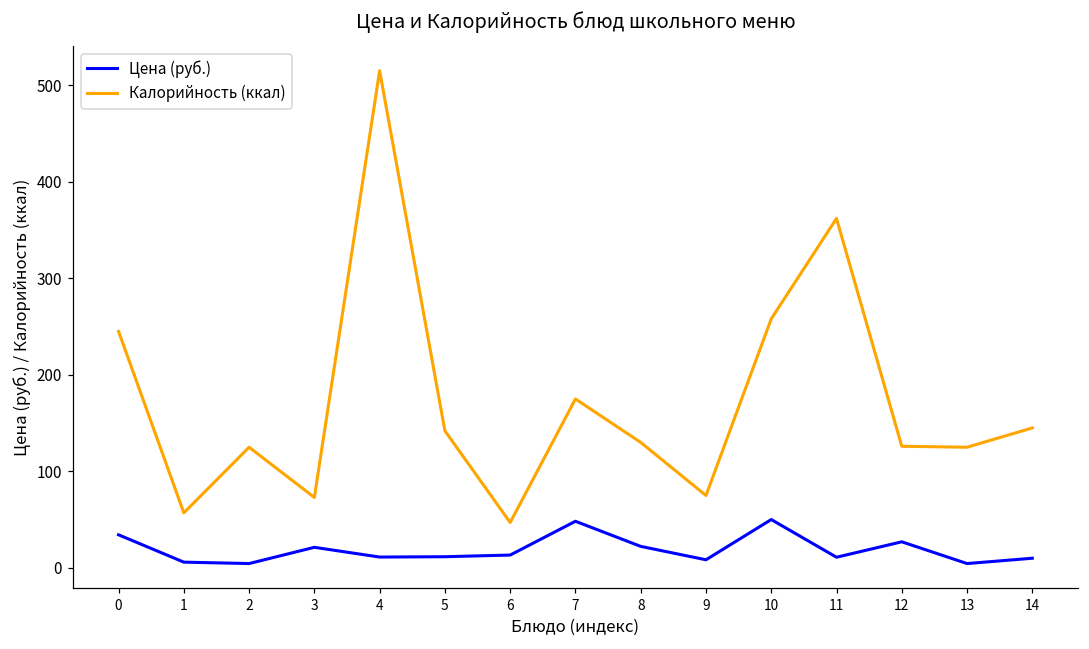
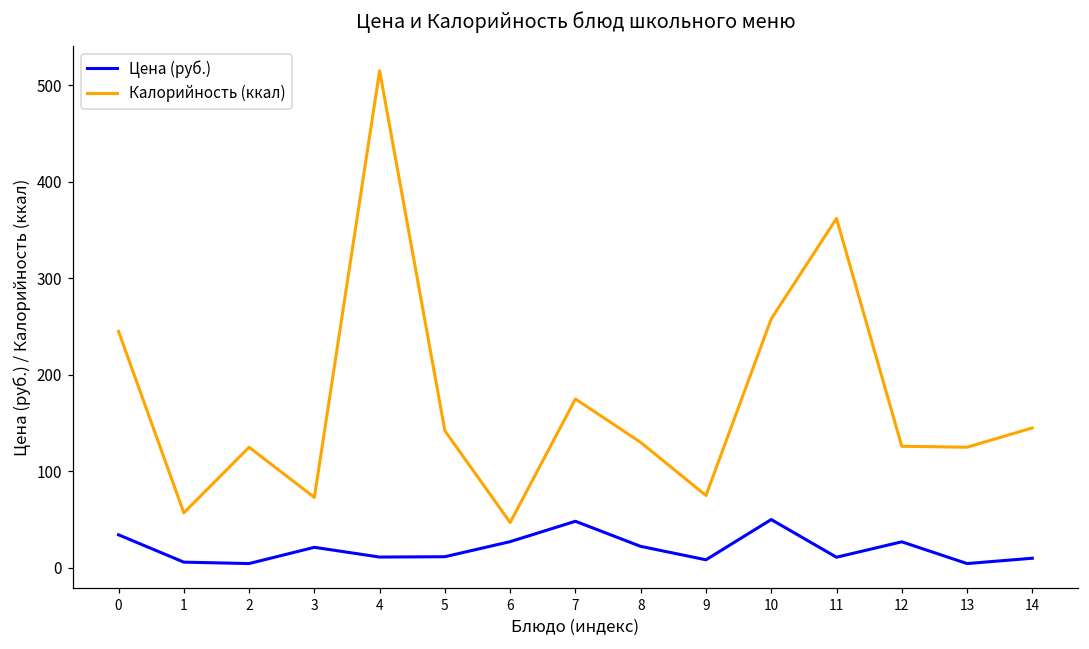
  {
    "Цена (руб.)": {
      "0": 30,
      "1": 10,
      "2": 0,
      "3": 20,
      "4": 10,
      "5": 10,
-     "6": 10,
+     "6": 30,
      "7": 50,
      "8": 20,
      "9": 10,
      "10": 50,
      "11": 10,
      "12": 30,
      "13": 0,
      "14": 10
    },
    "Калорийность (ккал)": {
      "0": 250,
      "1": 60,
      "2": 130,
      "3": 70,
      "4": 520,
      "5": 140,
      "6": 50,
      "7": 180,
      "8": 130,
      "9": 80,
      "10": 260,
      "11": 360,
      "12": 130,
      "13": 130,
      "14": 150
    }
  }
